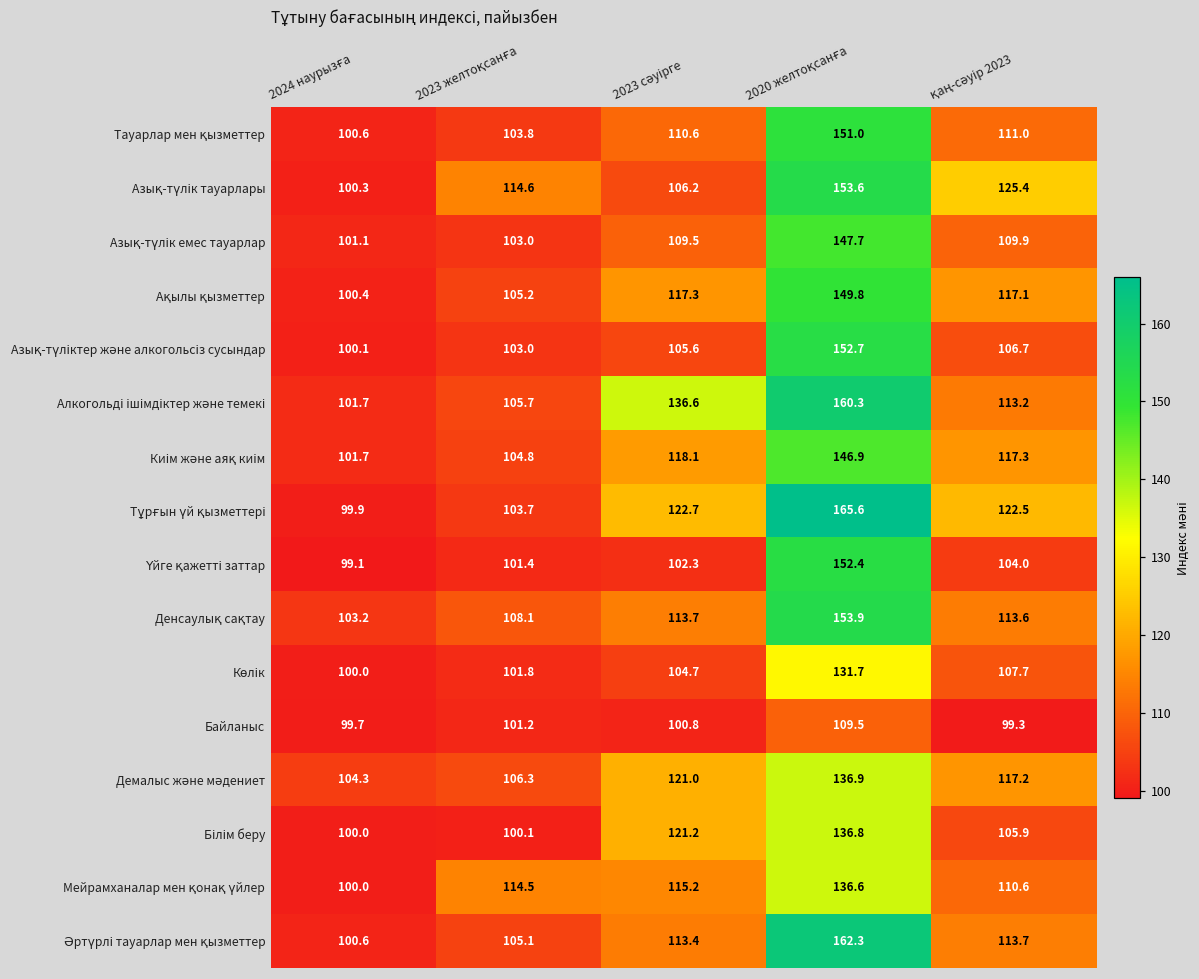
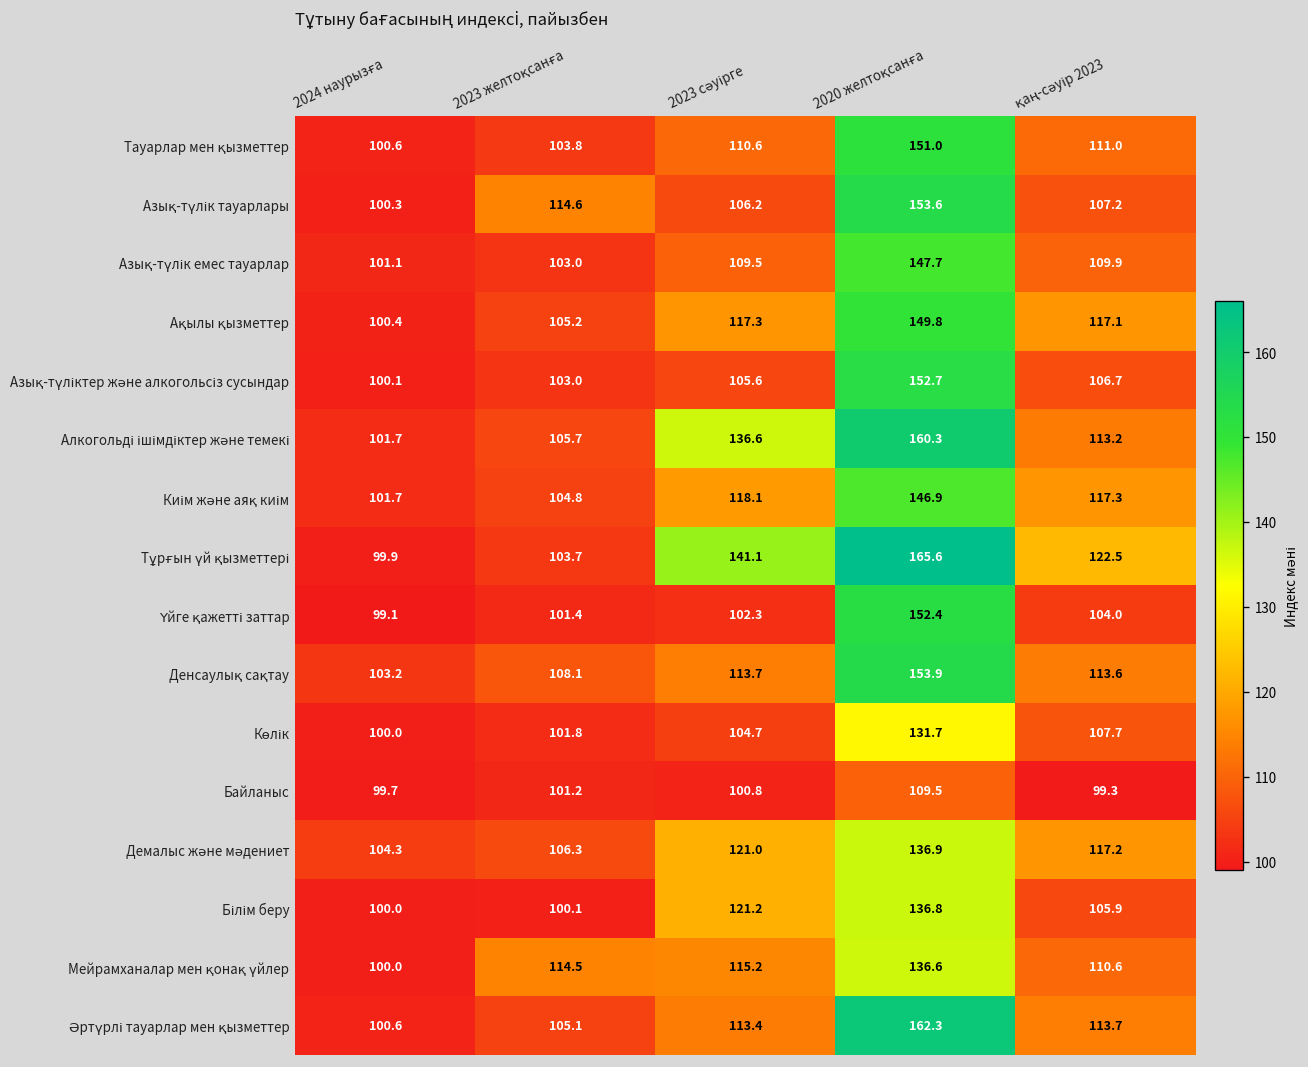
  {
    "Тауарлар мен қызметтер": {
      "2024 наурызға": 100.6,
      "2023 желтоқсанға": 103.8,
      "2023 сәуірге": 110.6,
      "2020 желтоқсанға": 151.0,
      "қаң-сәуір 2023": 111.0
    },
    "Азық-түлік тауарлары": {
      "2024 наурызға": 100.3,
      "2023 желтоқсанға": 114.6,
      "2023 сәуірге": 106.2,
      "2020 желтоқсанға": 153.6,
-     "қаң-сәуір 2023": 125.4
+     "қаң-сәуір 2023": 107.2
    },
    "Азық-түлік емес тауарлар": {
      "2024 наурызға": 101.1,
      "2023 желтоқсанға": 103.0,
      "2023 сәуірге": 109.5,
      "2020 желтоқсанға": 147.7,
      "қаң-сәуір 2023": 109.9
    },
    "Ақылы қызметтер": {
      "2024 наурызға": 100.4,
      "2023 желтоқсанға": 105.2,
      "2023 сәуірге": 117.3,
      "2020 желтоқсанға": 149.8,
      "қаң-сәуір 2023": 117.1
    },
    "Азық-түліктер және алкогольсіз сусындар": {
      "2024 наурызға": 100.1,
      "2023 желтоқсанға": 103.0,
      "2023 сәуірге": 105.6,
      "2020 желтоқсанға": 152.7,
      "қаң-сәуір 2023": 106.7
    },
    "Алкогольді ішімдіктер және темекі": {
      "2024 наурызға": 101.7,
      "2023 желтоқсанға": 105.7,
      "2023 сәуірге": 136.6,
      "2020 желтоқсанға": 160.3,
      "қаң-сәуір 2023": 113.2
    },
    "Киім және аяқ киім": {
      "2024 наурызға": 101.7,
      "2023 желтоқсанға": 104.8,
      "2023 сәуірге": 118.1,
      "2020 желтоқсанға": 146.9,
      "қаң-сәуір 2023": 117.3
    },
    "Тұрғын үй қызметтері": {
      "2024 наурызға": 99.9,
      "2023 желтоқсанға": 103.7,
-     "2023 сәуірге": 122.7,
+     "2023 сәуірге": 141.1,
      "2020 желтоқсанға": 165.6,
      "қаң-сәуір 2023": 122.5
    },
    "Үйге қажетті заттар": {
      "2024 наурызға": 99.1,
      "2023 желтоқсанға": 101.4,
      "2023 сәуірге": 102.3,
      "2020 желтоқсанға": 152.4,
      "қаң-сәуір 2023": 104.0
    },
    "Денсаулық сақтау": {
      "2024 наурызға": 103.2,
      "2023 желтоқсанға": 108.1,
      "2023 сәуірге": 113.7,
      "2020 желтоқсанға": 153.9,
      "қаң-сәуір 2023": 113.6
    },
    "Көлік": {
      "2024 наурызға": 100.0,
      "2023 желтоқсанға": 101.8,
      "2023 сәуірге": 104.7,
      "2020 желтоқсанға": 131.7,
      "қаң-сәуір 2023": 107.7
    },
    "Байланыс": {
      "2024 наурызға": 99.7,
      "2023 желтоқсанға": 101.2,
      "2023 сәуірге": 100.8,
      "2020 желтоқсанға": 109.5,
      "қаң-сәуір 2023": 99.3
    },
    "Демалыс және мәдениет": {
      "2024 наурызға": 104.3,
      "2023 желтоқсанға": 106.3,
      "2023 сәуірге": 121.0,
      "2020 желтоқсанға": 136.9,
      "қаң-сәуір 2023": 117.2
    },
    "Білім беру": {
      "2024 наурызға": 100.0,
      "2023 желтоқсанға": 100.1,
      "2023 сәуірге": 121.2,
      "2020 желтоқсанға": 136.8,
      "қаң-сәуір 2023": 105.9
    },
    "Мейрамханалар мен қонақ үйлер": {
      "2024 наурызға": 100.0,
      "2023 желтоқсанға": 114.5,
      "2023 сәуірге": 115.2,
      "2020 желтоқсанға": 136.6,
      "қаң-сәуір 2023": 110.6
    },
    "Әртүрлі тауарлар мен қызметтер": {
      "2024 наурызға": 100.6,
      "2023 желтоқсанға": 105.1,
      "2023 сәуірге": 113.4,
      "2020 желтоқсанға": 162.3,
      "қаң-сәуір 2023": 113.7
    }
  }
